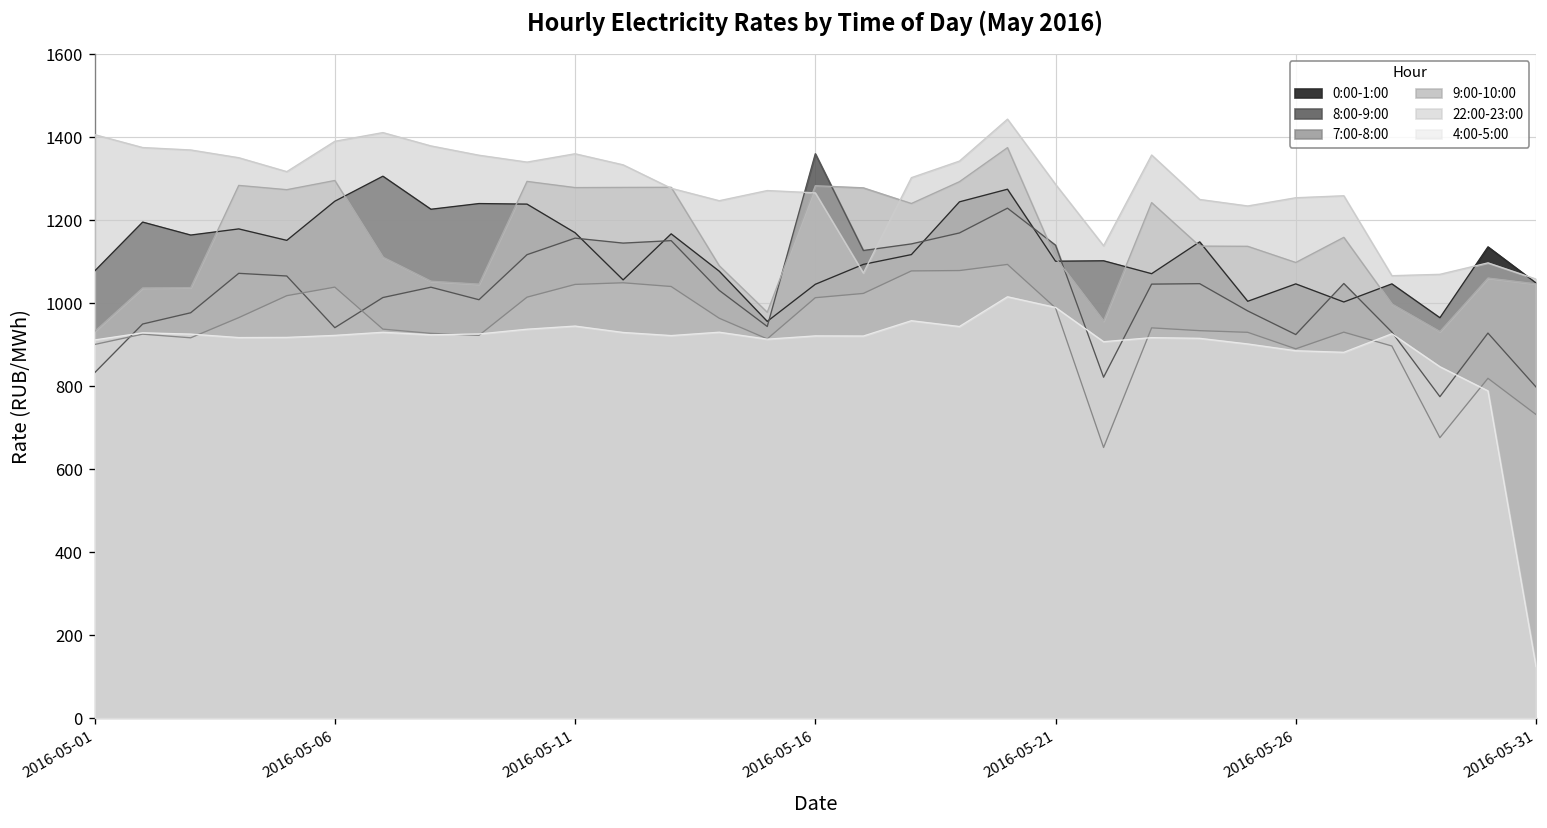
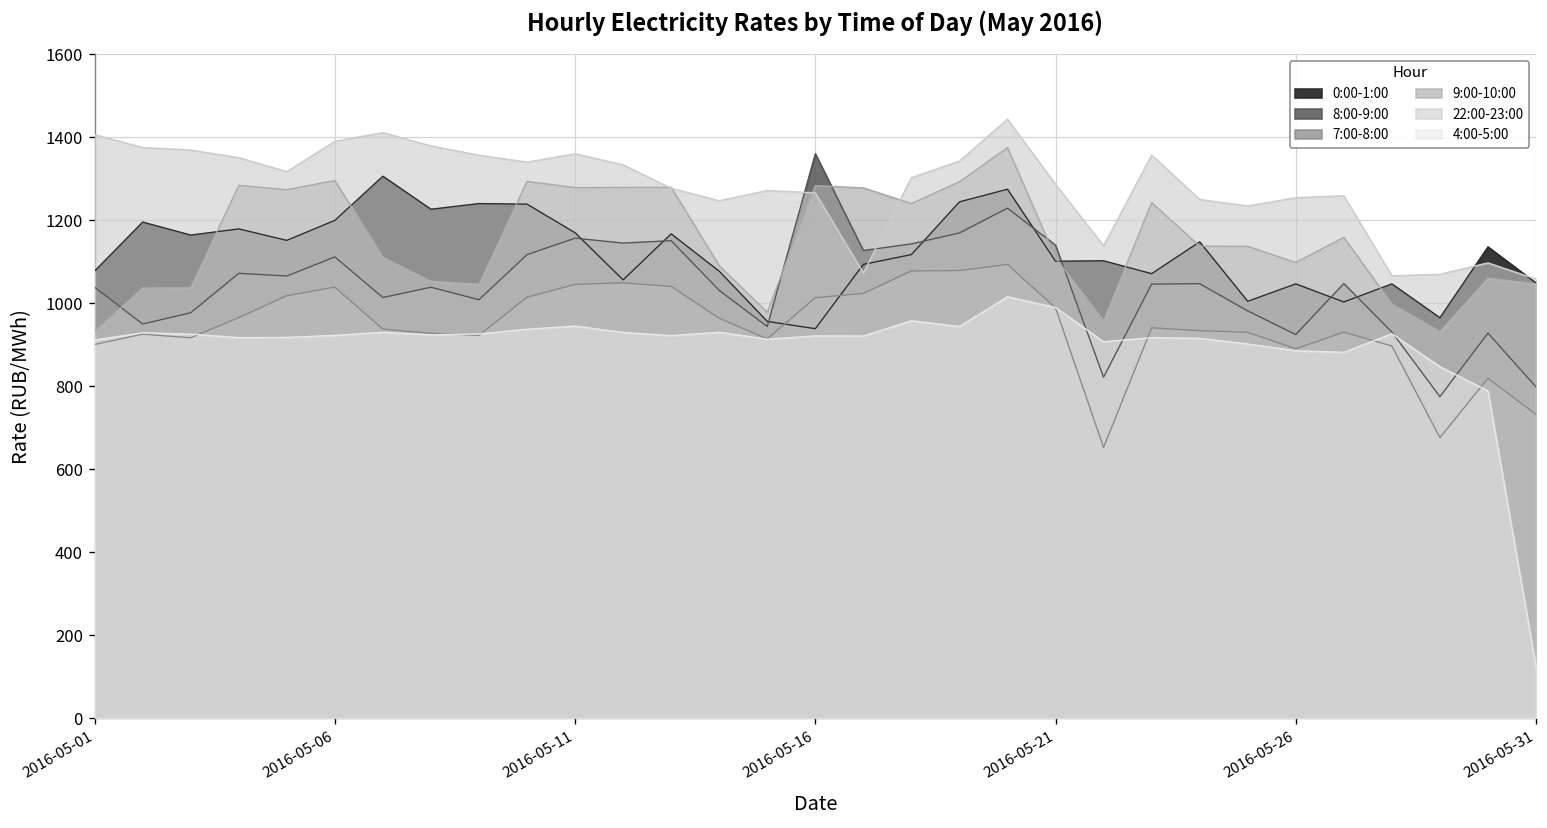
  {
    "0:00-1:00": {
      "2016-05-01": 1080,
-     "2016-05-06": 1250,
+     "2016-05-06": 1200,
      "2016-05-11": 1170,
-     "2016-05-16": 1050,
+     "2016-05-16": 940,
      "2016-05-21": 1100,
      "2016-05-26": 1050
    },
    "8:00-9:00": {
-     "2016-05-01": 830,
-     "2016-05-06": 940,
+     "2016-05-01": 1040,
+     "2016-05-06": 1110,
      "2016-05-11": 1160,
      "2016-05-16": 1360,
      "2016-05-21": 1140,
      "2016-05-26": 920,
      "2016-05-31": 800
    }
  }
